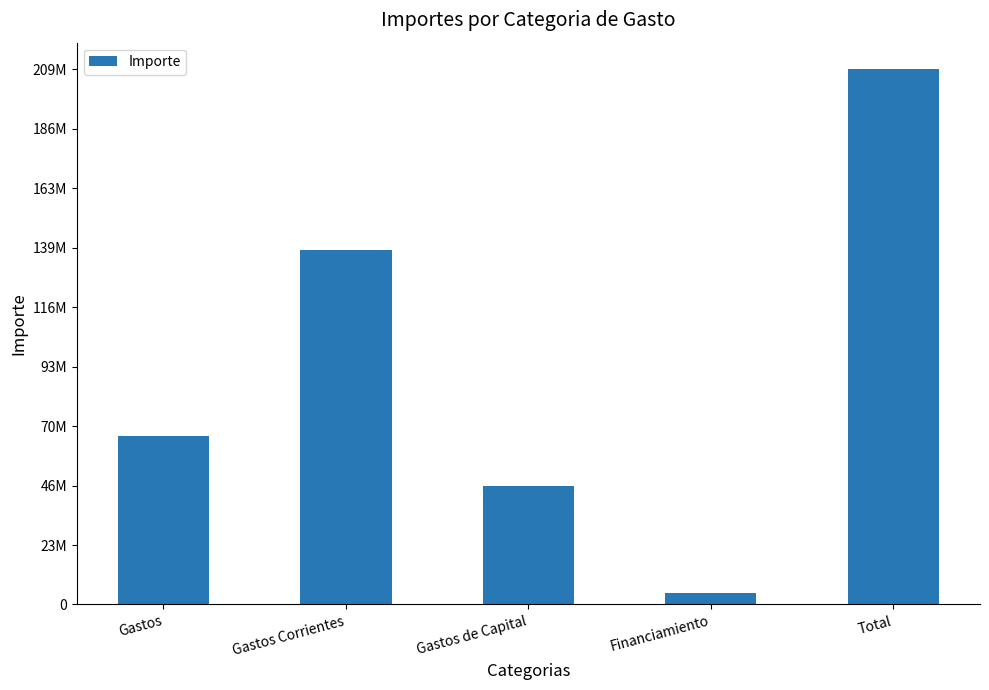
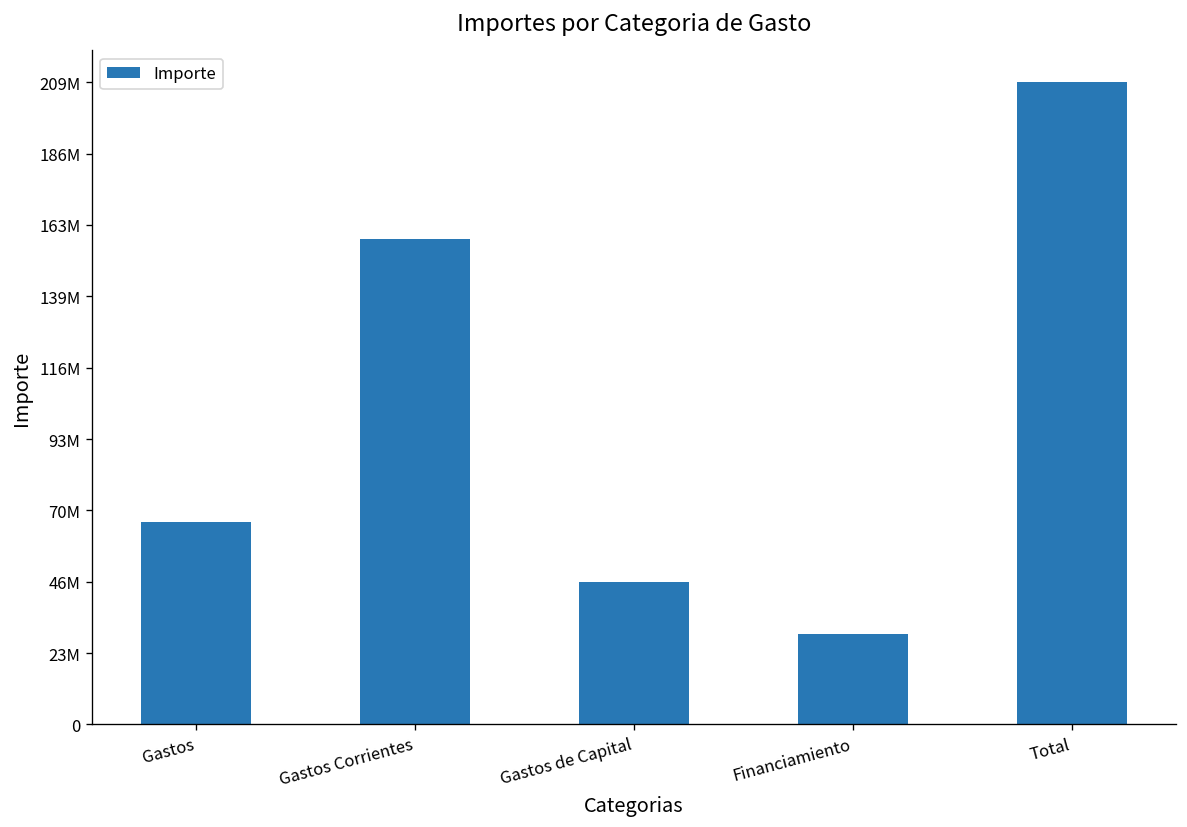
  {
    "Gastos": 66000000,
-   "Gastos Corrientes": 138000000,
+   "Gastos Corrientes": 158000000,
    "Gastos de Capital": 46000000,
-   "Financiamiento": 5000000,
+   "Financiamiento": 29000000,
    "Total": 209000000
  }
